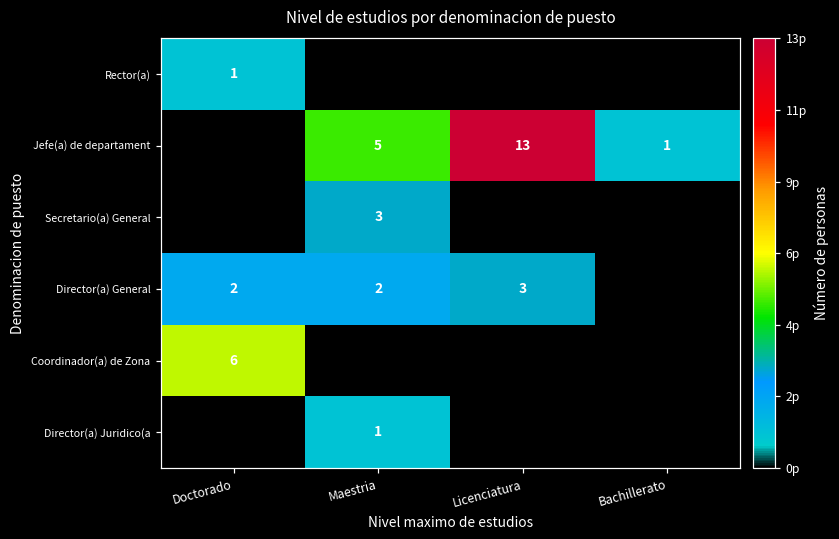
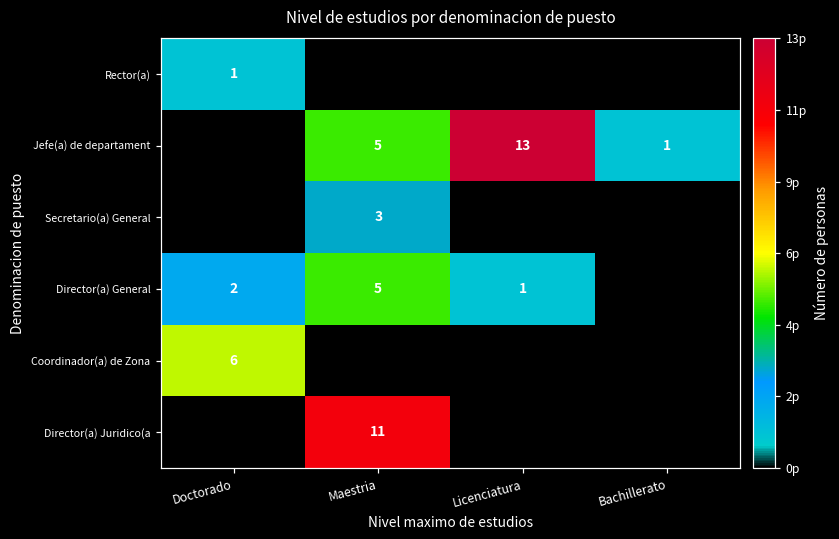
  {
    "Rector(a)": {
      "Doctorado": 1
    },
    "Jefe(a) de departament": {
      "Maestria": 5,
      "Licenciatura": 13,
      "Bachillerato": 1
    },
    "Secretario(a) General": {
      "Maestria": 3
    },
    "Director(a) General": {
      "Doctorado": 2,
-     "Maestria": 2,
-     "Licenciatura": 3
+     "Maestria": 5,
+     "Licenciatura": 1
    },
    "Coordinador(a) de Zona": {
      "Doctorado": 6
    },
    "Director(a) Juridico(a": {
-     "Maestria": 1
+     "Maestria": 11
    }
  }
